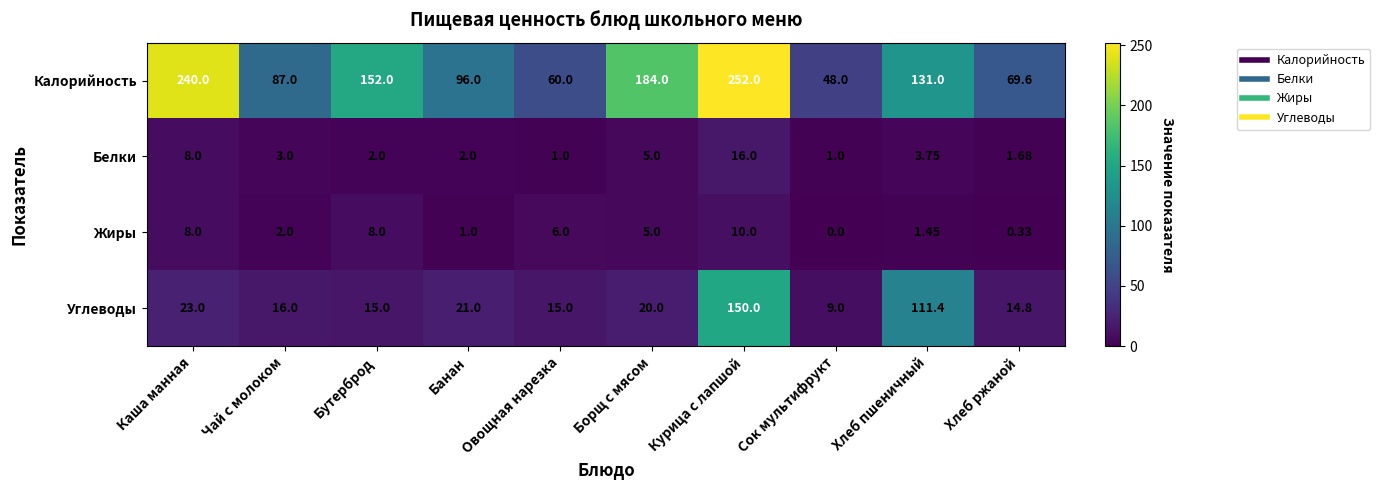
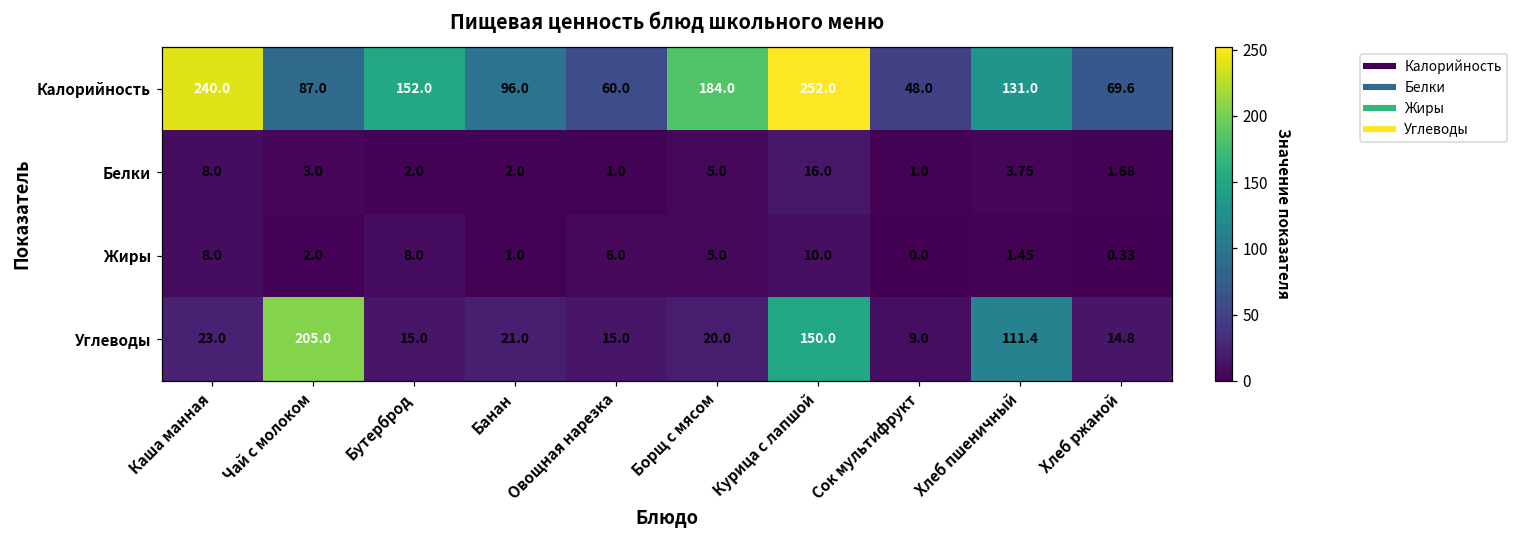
  {
    "Калорийность": {
      "Каша манная": 240.0,
      "Чай с молоком": 87.0,
      "Бутерброд": 152.0,
      "Банан": 96.0,
      "Овощная нарезка": 60.0,
      "Борщ с мясом": 184.0,
      "Курица с лапшой": 252.0,
      "Сок мультифрукт": 48.0,
      "Хлеб пшеничный": 131.0,
      "Хлеб ржаной": 69.6
    },
    "Белки": {
      "Каша манная": 8.0,
      "Чай с молоком": 3.0,
      "Бутерброд": 2.0,
      "Банан": 2.0,
      "Овощная нарезка": 1.0,
      "Борщ с мясом": 5.0,
      "Курица с лапшой": 16.0,
      "Сок мультифрукт": 1.0,
      "Хлеб пшеничный": 3.75,
      "Хлеб ржаной": 1.68
    },
    "Жиры": {
      "Каша манная": 8.0,
      "Чай с молоком": 2.0,
      "Бутерброд": 8.0,
      "Банан": 1.0,
      "Овощная нарезка": 6.0,
      "Борщ с мясом": 5.0,
      "Курица с лапшой": 10.0,
      "Сок мультифрукт": 0.0,
      "Хлеб пшеничный": 1.45,
      "Хлеб ржаной": 0.33
    },
    "Углеводы": {
      "Каша манная": 23.0,
-     "Чай с молоком": 16.0,
+     "Чай с молоком": 205.0,
      "Бутерброд": 15.0,
      "Банан": 21.0,
      "Овощная нарезка": 15.0,
      "Борщ с мясом": 20.0,
      "Курица с лапшой": 150.0,
      "Сок мультифрукт": 9.0,
      "Хлеб пшеничный": 111.4,
      "Хлеб ржаной": 14.8
    }
  }
